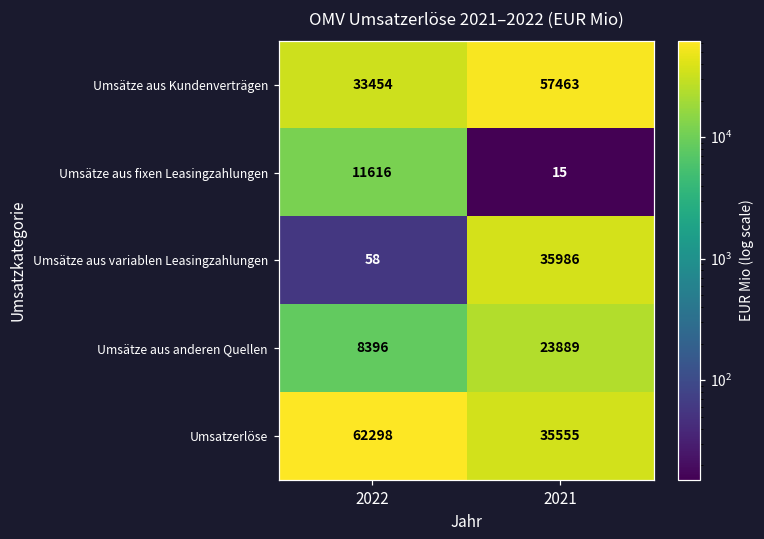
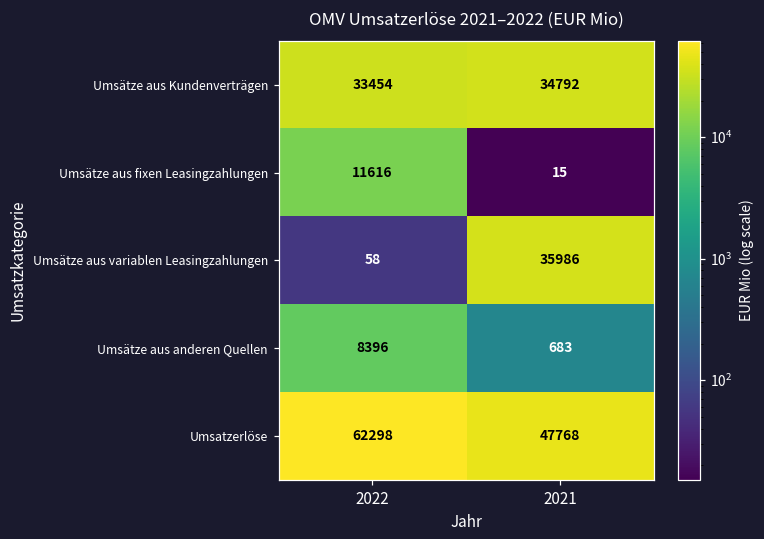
  {
    "Umsätze aus Kundenverträgen": {
      "2022": 33454,
-     "2021": 57463
+     "2021": 34792
    },
    "Umsätze aus fixen Leasingzahlungen": {
      "2022": 11616,
      "2021": 15
    },
    "Umsätze aus variablen Leasingzahlungen": {
      "2022": 58,
      "2021": 35986
    },
    "Umsätze aus anderen Quellen": {
      "2022": 8396,
-     "2021": 23889
+     "2021": 683
    },
    "Umsatzerlöse": {
      "2022": 62298,
-     "2021": 35555
+     "2021": 47768
    }
  }
